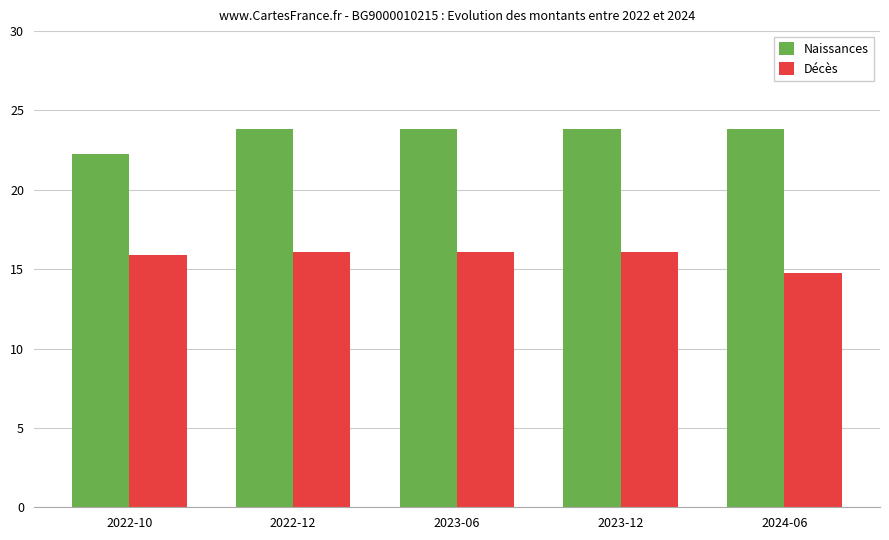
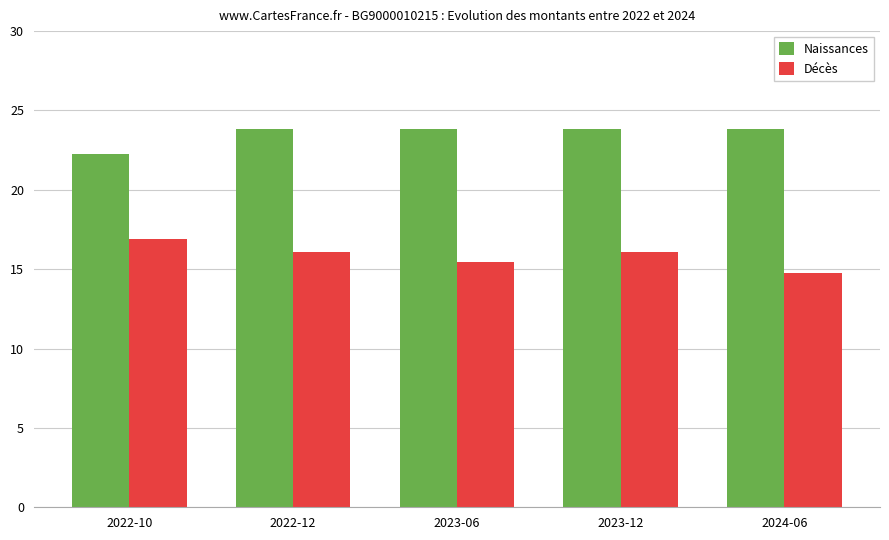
  {
    "Naissances": {
      "2022-10": 22.2,
      "2022-12": 23.8,
      "2023-06": 23.8,
      "2023-12": 23.9,
      "2024-06": 23.9
    },
    "Décès": {
-     "2022-10": 15.9,
+     "2022-10": 16.9,
      "2022-12": 16.1,
-     "2023-06": 16.1,
+     "2023-06": 15.4,
      "2023-12": 16.1,
      "2024-06": 14.7
    }
  }
